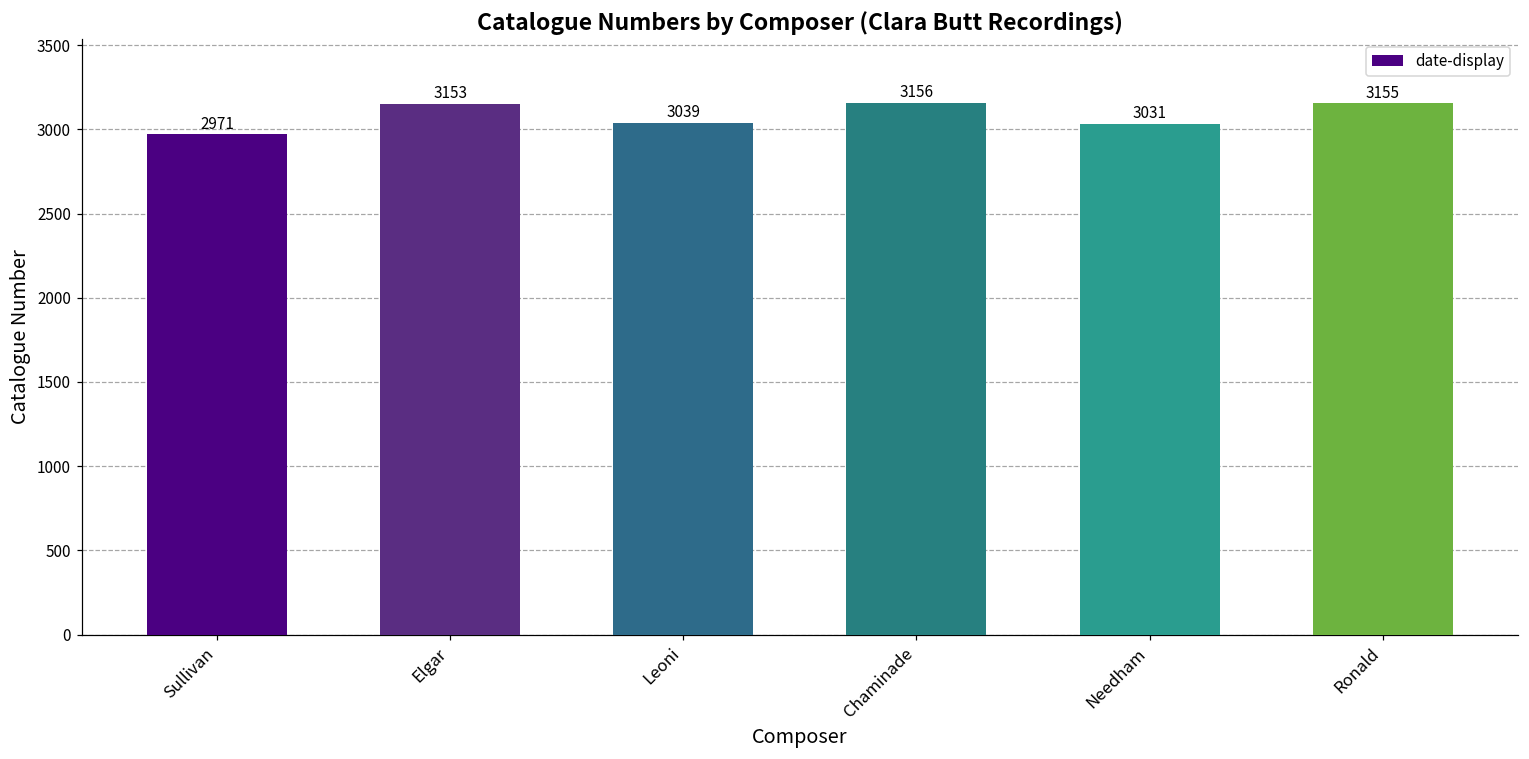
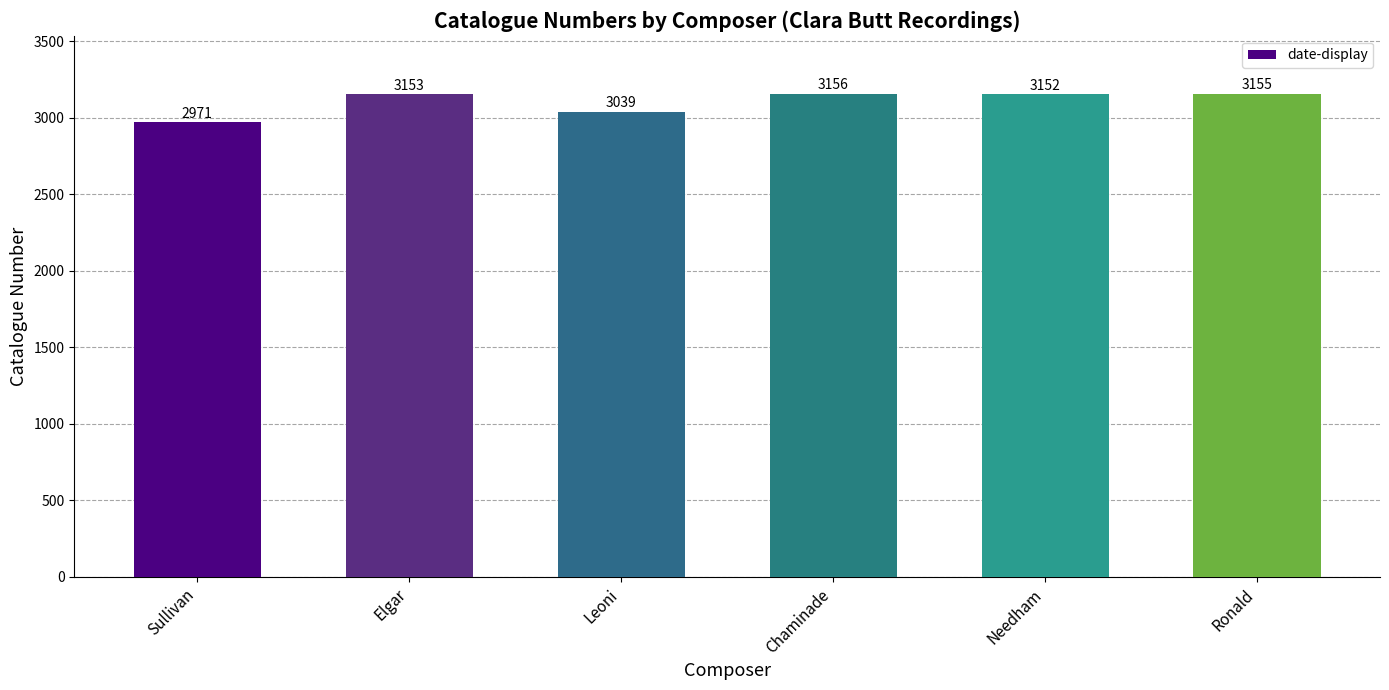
  {
    "Sullivan": 2971,
    "Elgar": 3153,
    "Leoni": 3039,
    "Chaminade": 3156,
-   "Needham": 3031,
+   "Needham": 3152,
    "Ronald": 3155
  }
